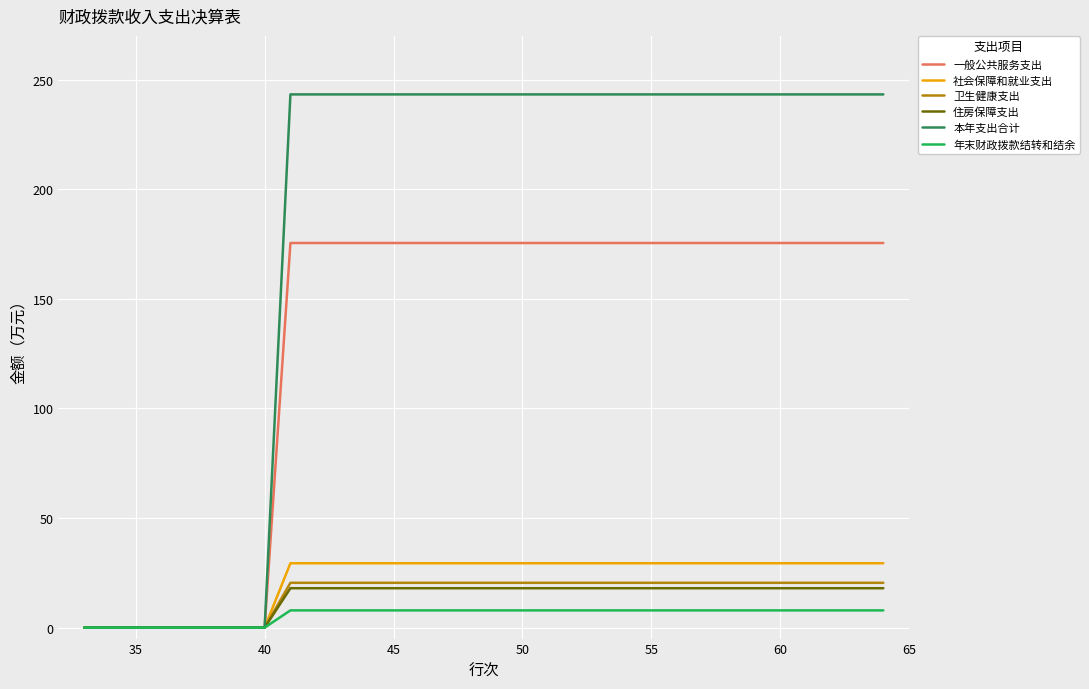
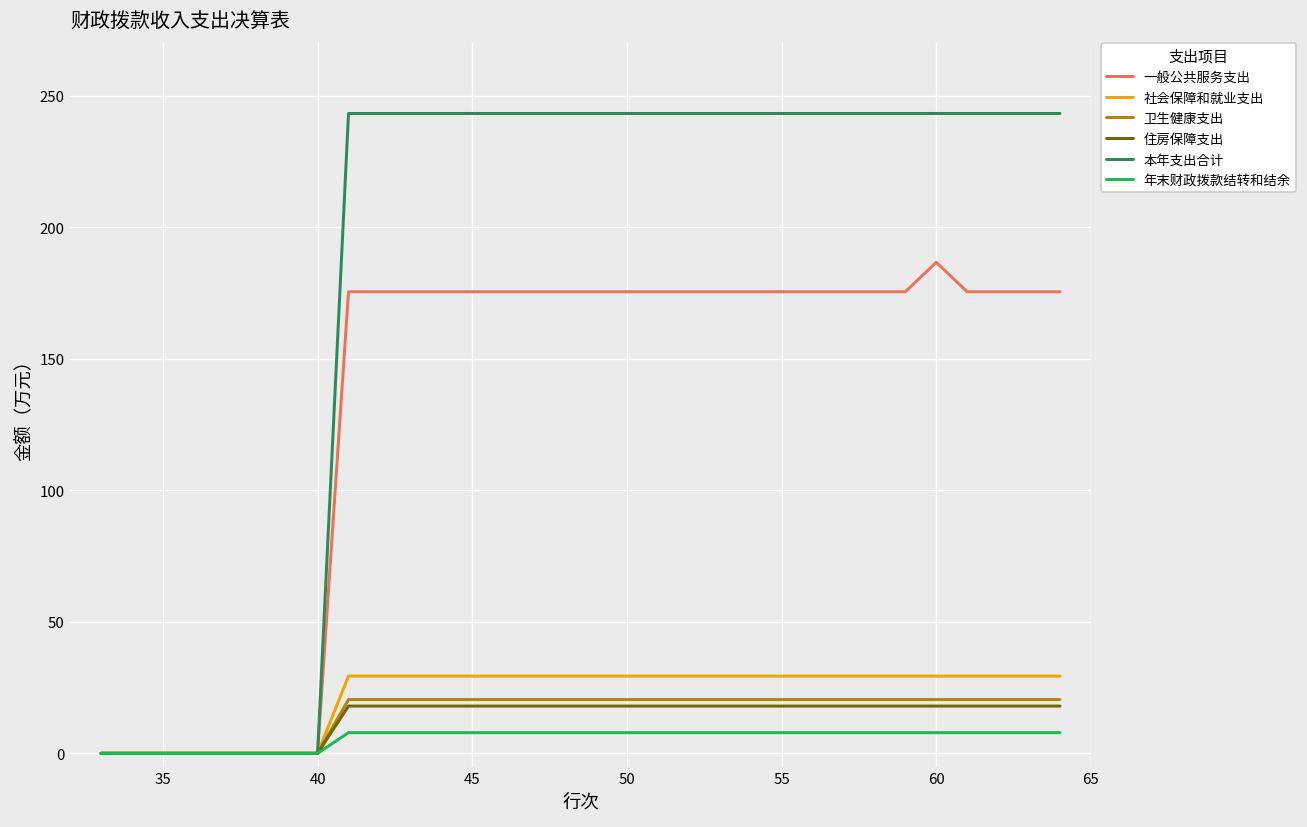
  {
    "一般公共服务支出": {
-     "60": 176
+     "60": 187
    },
    "社会保障和就业支出": {
      "60": 29
    },
    "卫生健康支出": {
      "60": 20
    },
    "住房保障支出": {
      "60": 18
    }
  }
